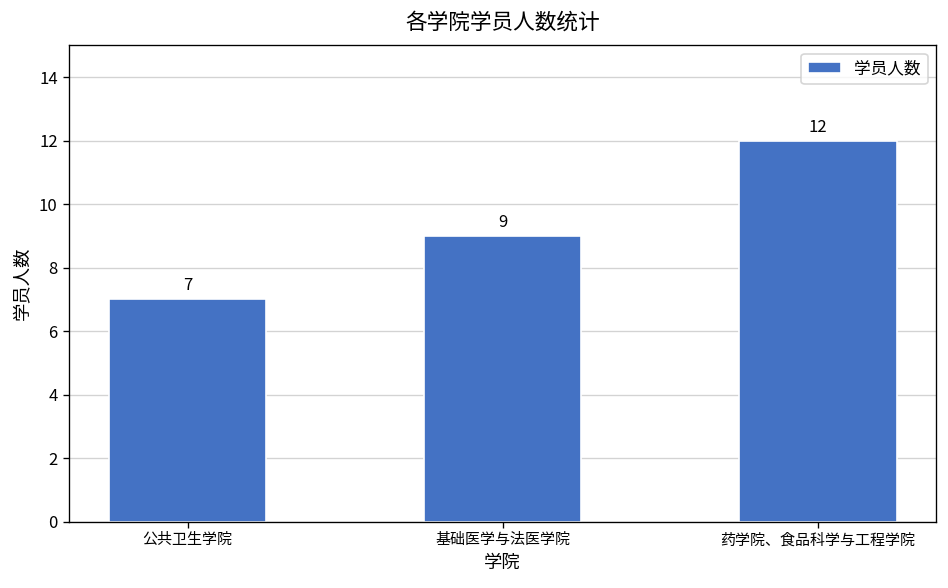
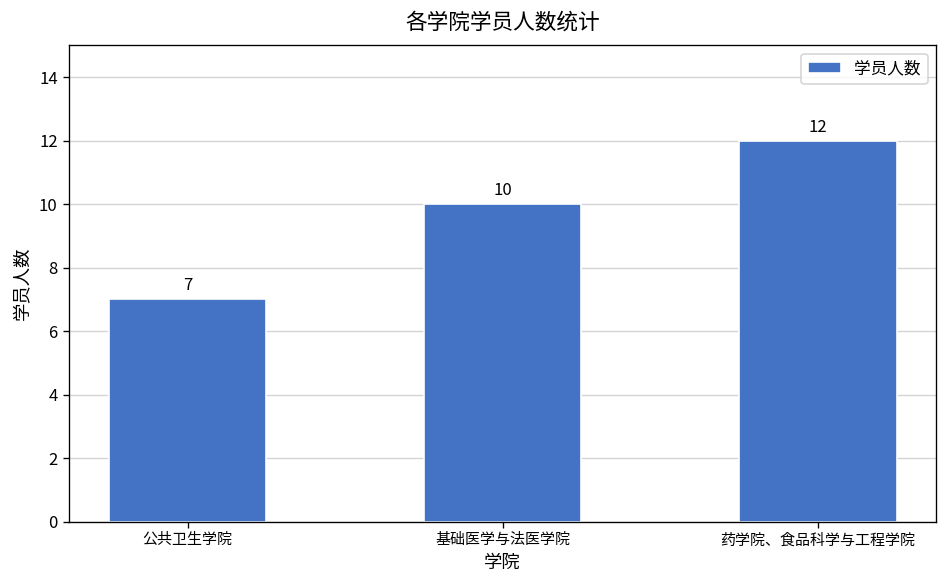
  {
    "公共卫生学院": 7,
-   "基础医学与法医学院": 9,
+   "基础医学与法医学院": 10,
    "药学院、食品科学与工程学院": 12
  }
